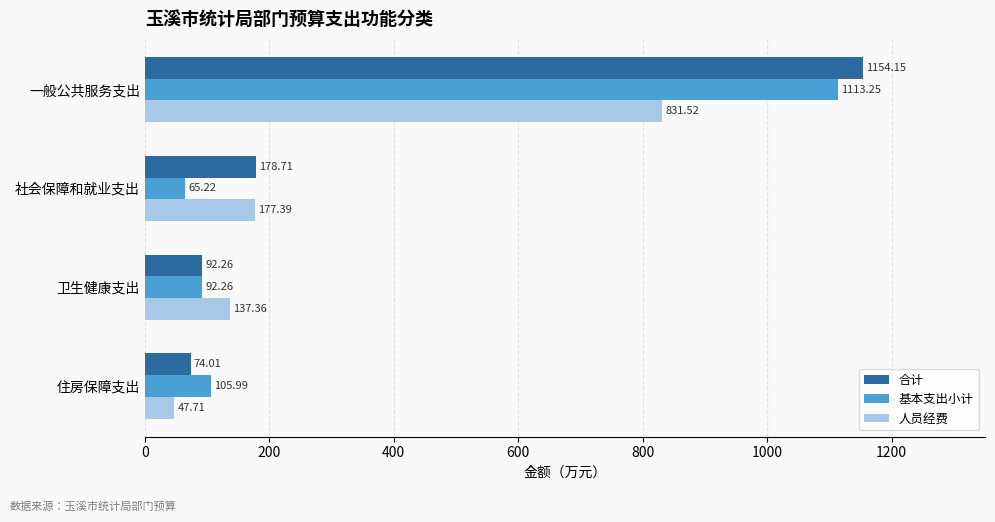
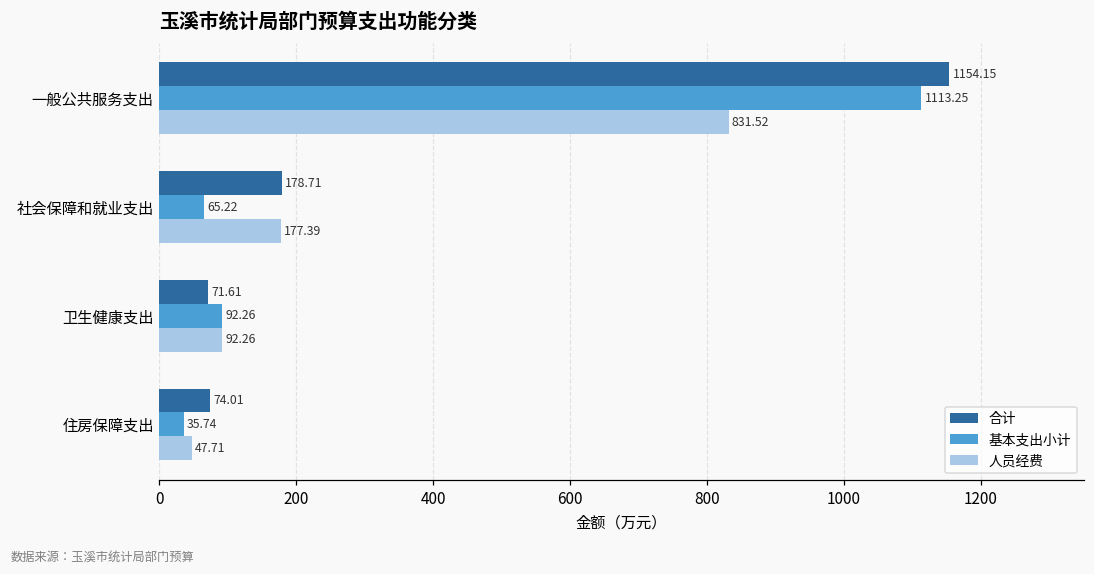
  {
    "合计": {
      "一般公共服务支出": 1154.15,
      "社会保障和就业支出": 178.71,
-     "卫生健康支出": 92.26,
+     "卫生健康支出": 71.61,
      "住房保障支出": 74.01
    },
    "基本支出小计": {
      "一般公共服务支出": 1113.25,
      "社会保障和就业支出": 65.22,
      "卫生健康支出": 92.26,
-     "住房保障支出": 105.99
+     "住房保障支出": 35.74
    },
    "人员经费": {
      "一般公共服务支出": 831.52,
      "社会保障和就业支出": 177.39,
-     "卫生健康支出": 137.36,
+     "卫生健康支出": 92.26,
      "住房保障支出": 47.71
    }
  }
